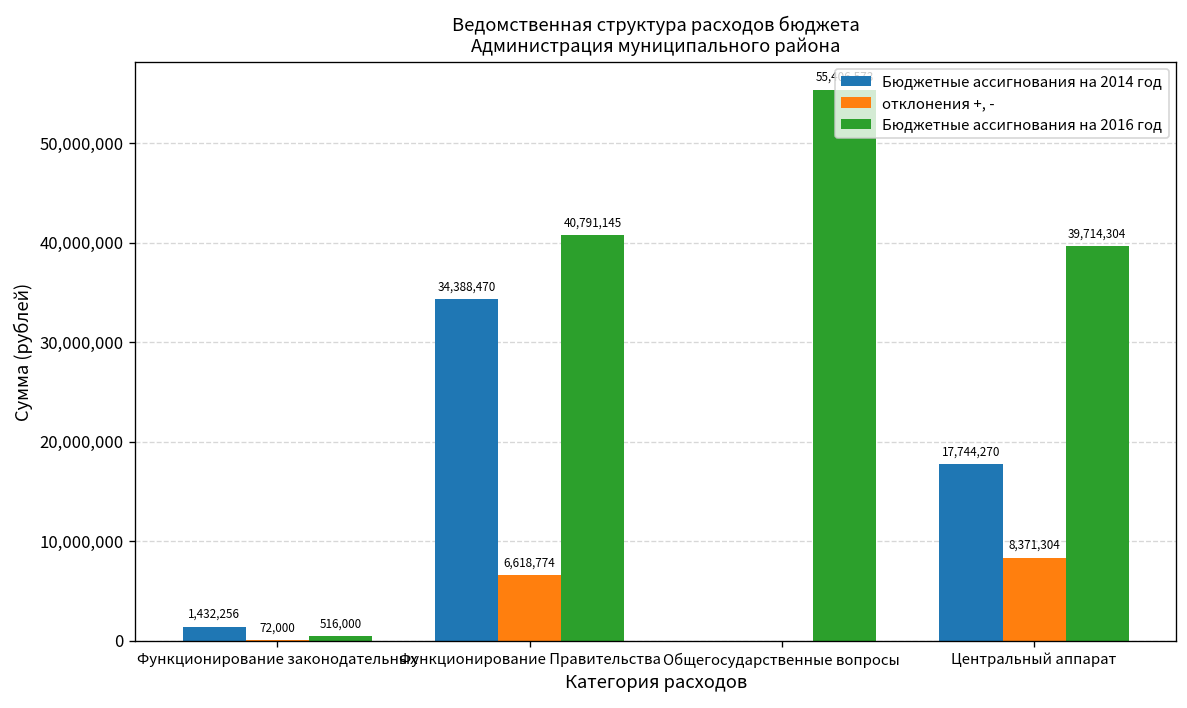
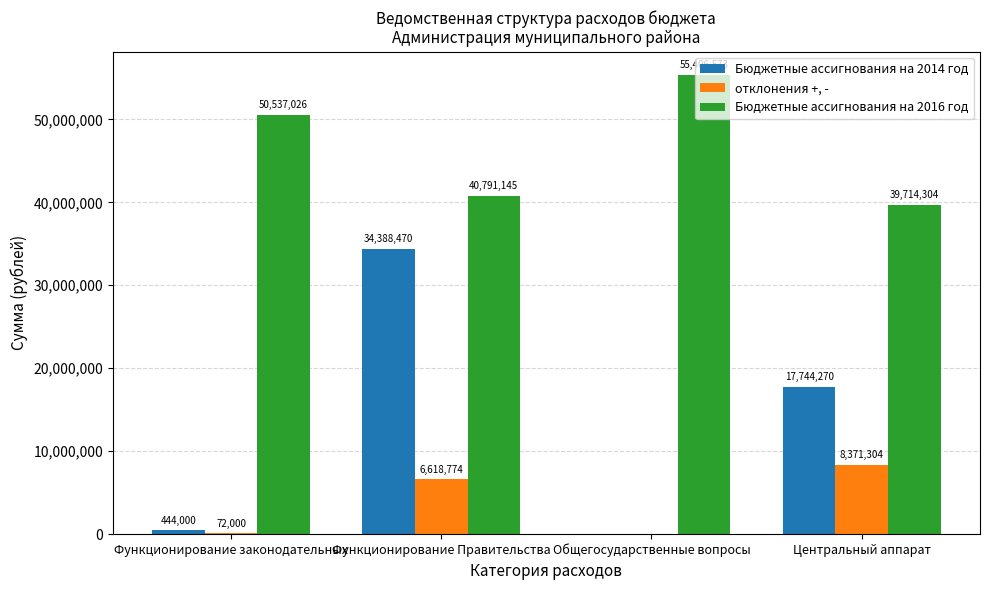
  {
    "Бюджетные ассигнования на 2014 год": {
-     "Функционирование законодательных": "1,432,256",
+     "Функционирование законодательных": "444,000",
      "Функционирование Правительства": "34,388,470",
      "Центральный аппарат": "17,744,270"
    },
    "отклонения +, -": {
      "Функционирование законодательных": "72,000",
      "Функционирование Правительства": "6,618,774",
      "Центральный аппарат": "8,371,304"
    },
    "Бюджетные ассигнования на 2016 год": {
-     "Функционирование законодательных": "516,000",
+     "Функционирование законодательных": "50,537,026",
      "Функционирование Правительства": "40,791,145",
      "Центральный аппарат": "39,714,304"
    }
  }
